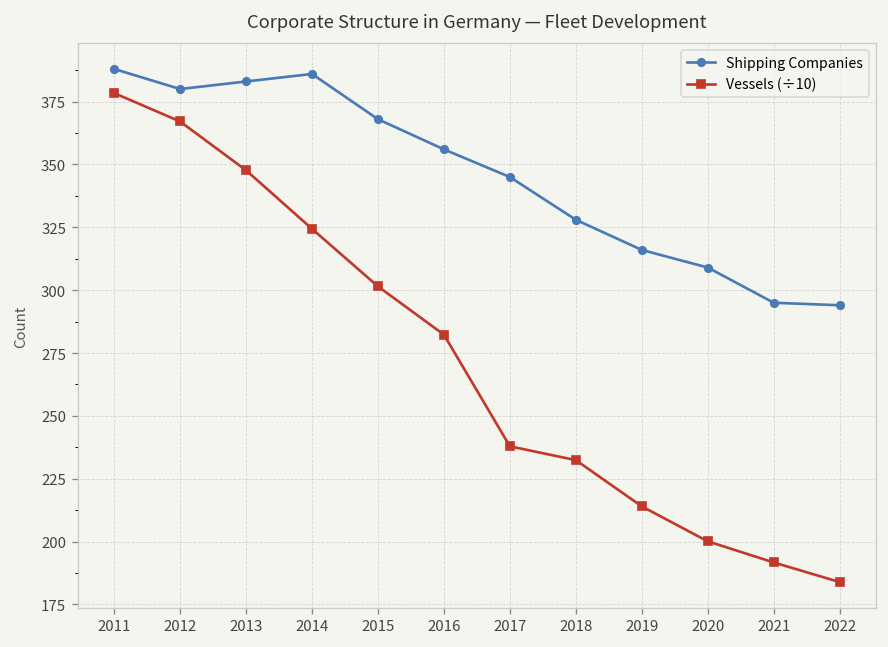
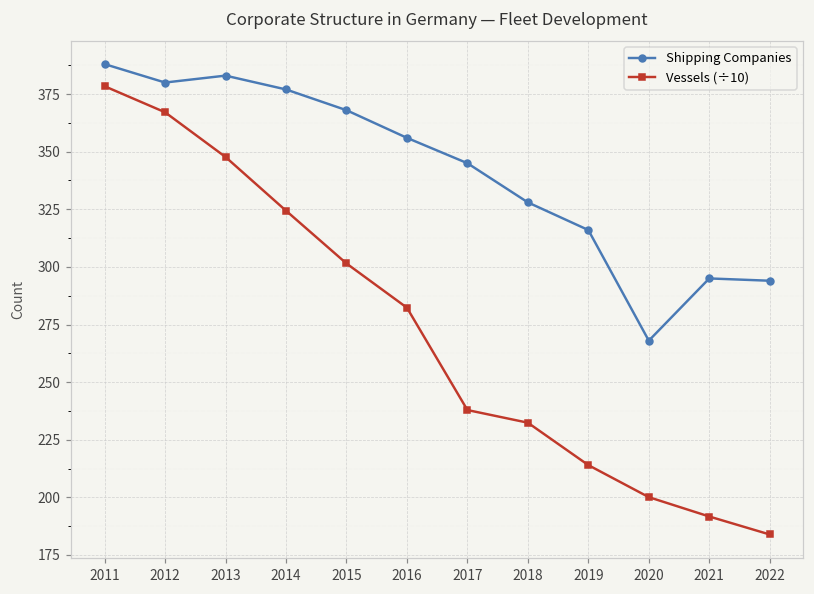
  {
    "Shipping Companies": {
      "2011": 388,
      "2012": 380,
      "2013": 383,
-     "2014": 386,
+     "2014": 377,
      "2015": 368,
      "2016": 356,
      "2017": 345,
      "2018": 328,
      "2019": 316,
-     "2020": 309,
+     "2020": 268,
      "2021": 295,
      "2022": 294
    },
    "Vessels (÷10)": {
      "2011": 378,
      "2012": 367,
      "2013": 348,
      "2014": 324,
      "2015": 302,
      "2016": 282,
      "2017": 238,
      "2018": 232,
      "2019": 214,
      "2020": 200,
      "2021": 192,
      "2022": 184
    }
  }
